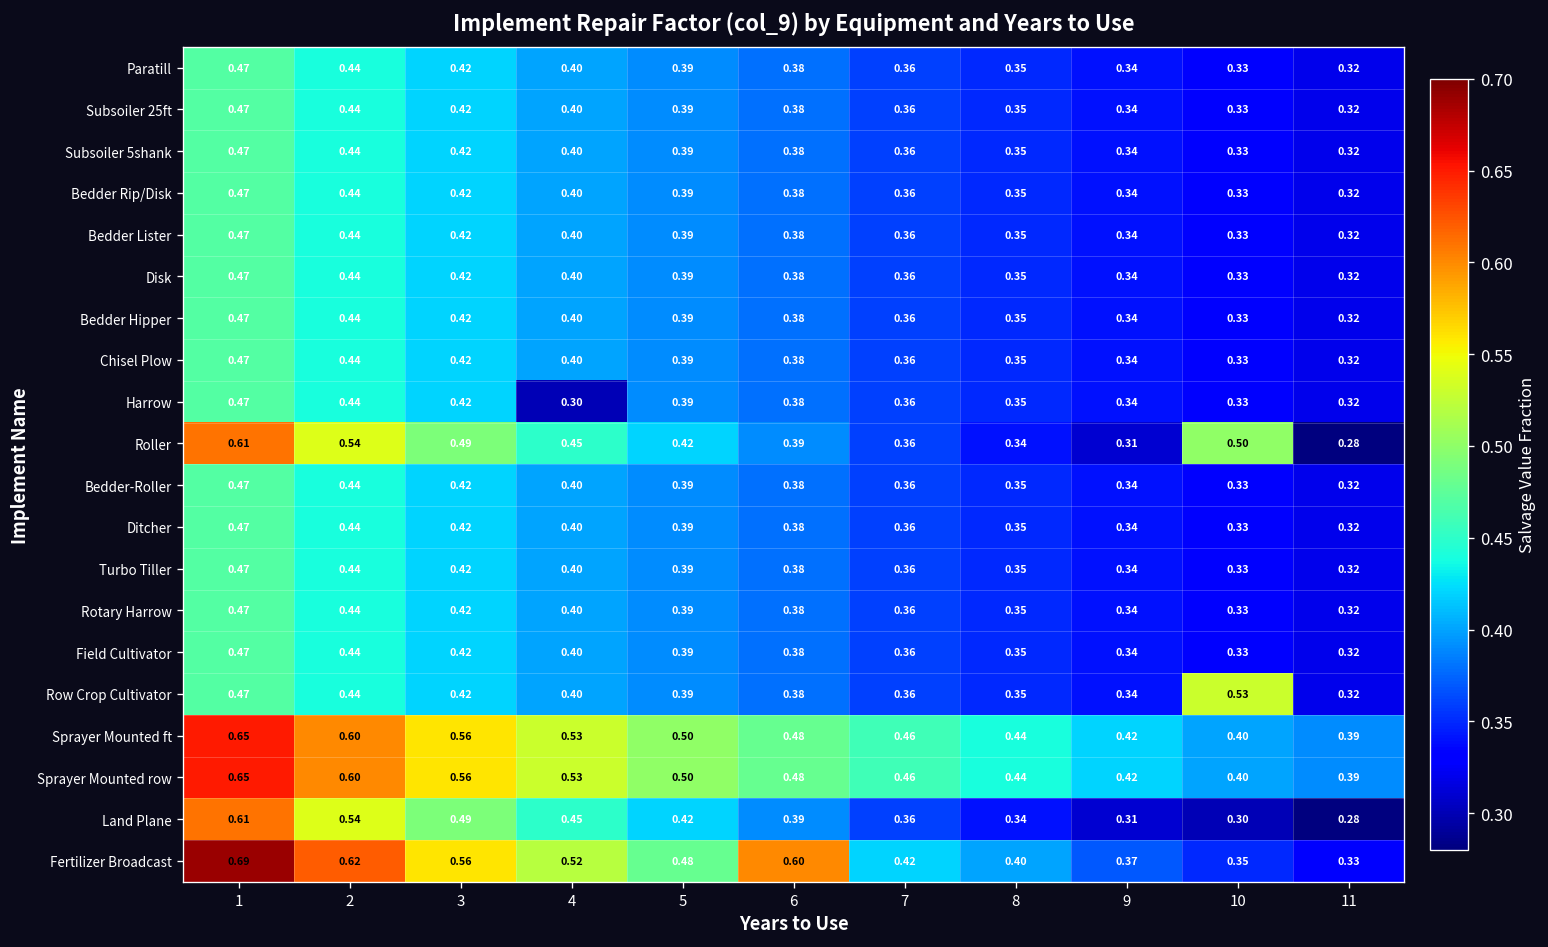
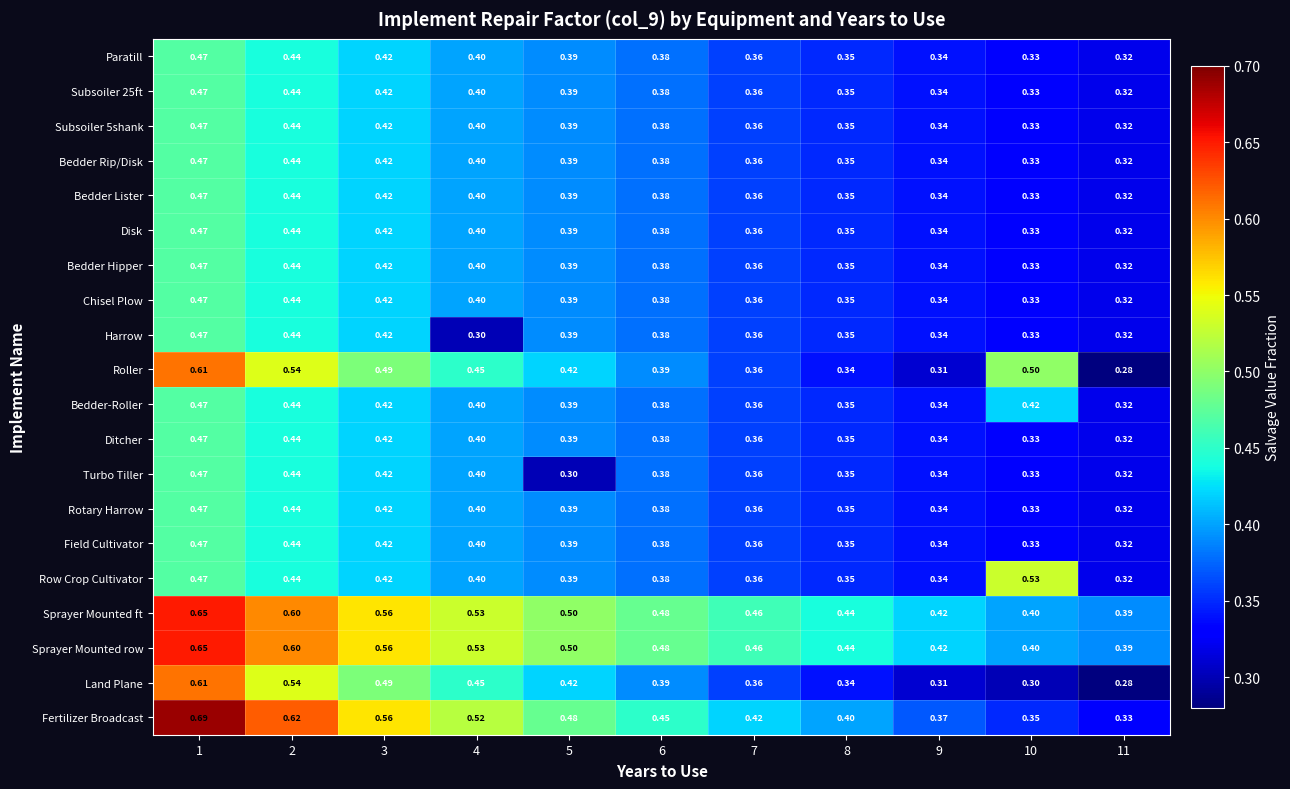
  {
    "Bedder-Roller": {
      "1": 0.47,
      "2": 0.44,
      "3": 0.42,
      "4": 0.40,
      "5": 0.39,
      "6": 0.38,
      "7": 0.36,
      "8": 0.35,
      "9": 0.34,
-     "10": 0.33,
+     "10": 0.42,
      "11": 0.32
    },
    "Turbo Tiller": {
      "1": 0.47,
      "2": 0.44,
      "3": 0.42,
      "4": 0.40,
-     "5": 0.39,
+     "5": 0.30,
      "6": 0.38,
      "7": 0.36,
      "8": 0.35,
      "9": 0.34,
      "10": 0.33,
      "11": 0.32
    },
    "Fertilizer Broadcast": {
      "1": 0.69,
      "2": 0.62,
      "3": 0.56,
      "4": 0.52,
      "5": 0.48,
-     "6": 0.60,
+     "6": 0.45,
      "7": 0.42,
      "8": 0.40,
      "9": 0.37,
      "10": 0.35,
      "11": 0.33
    }
  }
